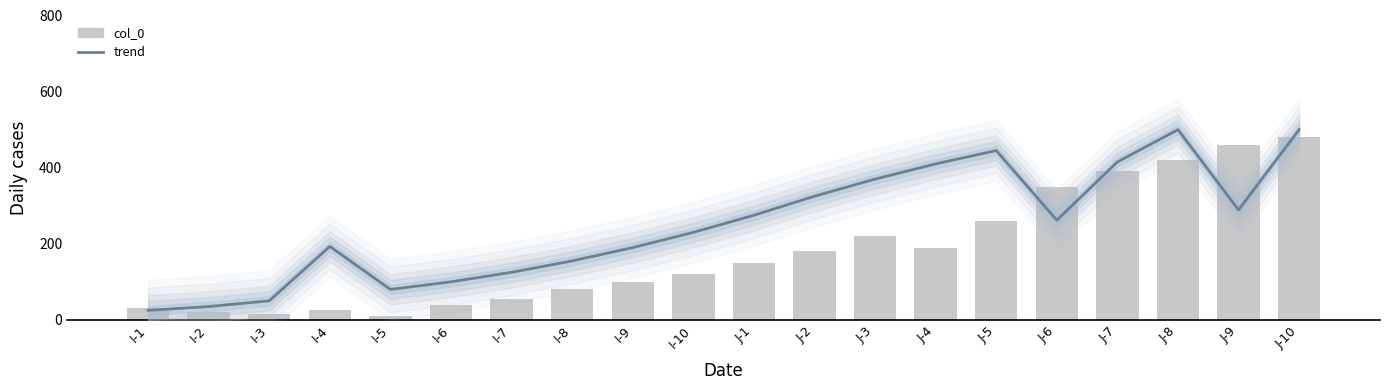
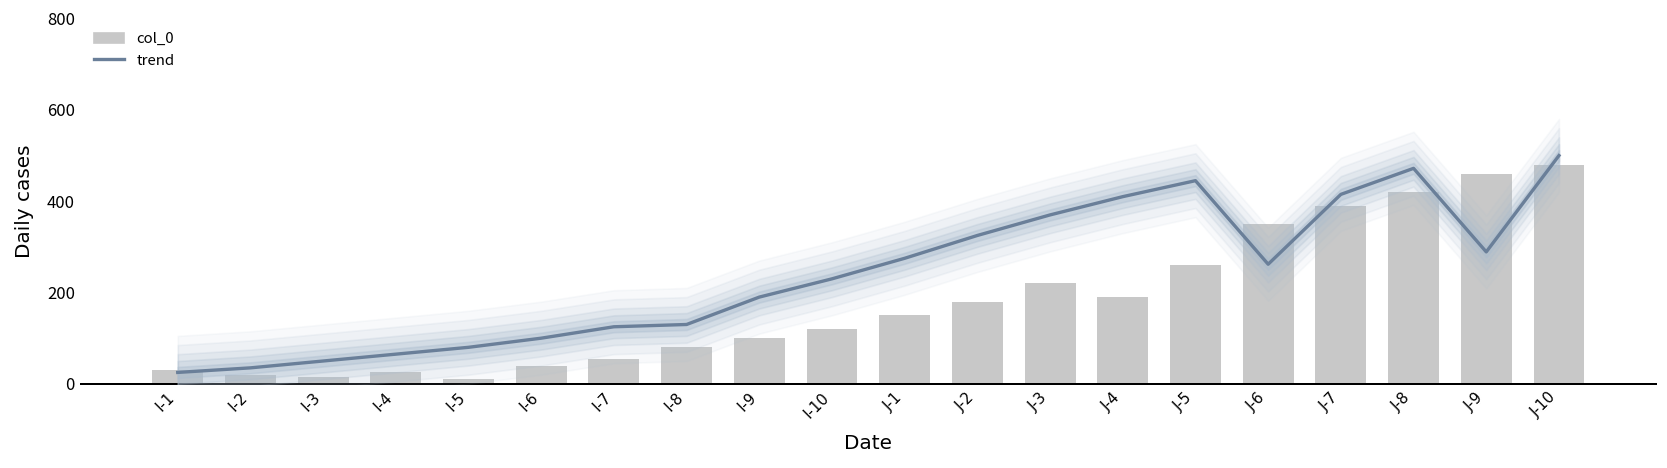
  {
    "trend": {
      "I-1": 30,
      "I-2": 40,
      "I-3": 50,
-     "I-4": 190,
+     "I-4": 70,
      "I-5": 80,
      "I-6": 100,
      "I-7": 130,
-     "I-8": 160,
+     "I-8": 130,
      "I-9": 190,
      "I-10": 230,
      "J-1": 280,
      "J-2": 330,
      "J-3": 370,
      "J-4": 410,
      "J-5": 450,
      "J-6": 260,
      "J-7": 420,
-     "J-8": 500,
+     "J-8": 470,
      "J-9": 290,
      "J-10": 500
    }
  }
